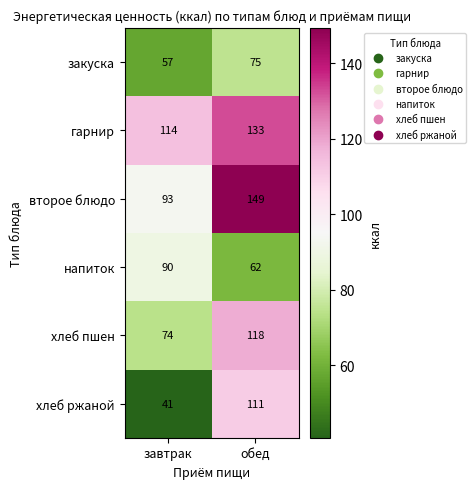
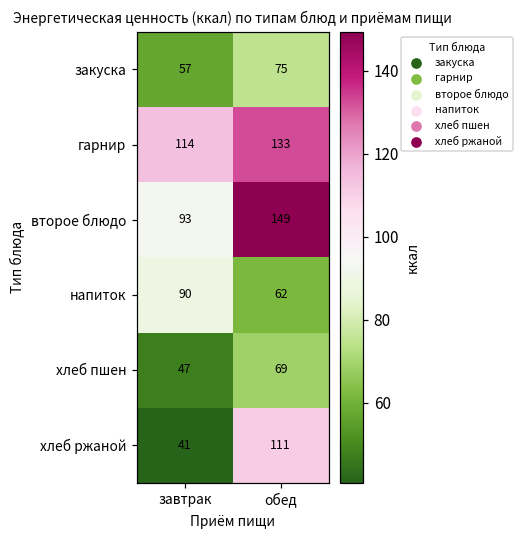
  {
    "закуска": {
      "завтрак": 57,
      "обед": 75
    },
    "гарнир": {
      "завтрак": 114,
      "обед": 133
    },
    "второе блюдо": {
      "завтрак": 93,
      "обед": 149
    },
    "напиток": {
      "завтрак": 90,
      "обед": 62
    },
    "хлеб пшен": {
-     "завтрак": 74,
-     "обед": 118
+     "завтрак": 47,
+     "обед": 69
    },
    "хлеб ржаной": {
      "завтрак": 41,
      "обед": 111
    }
  }
